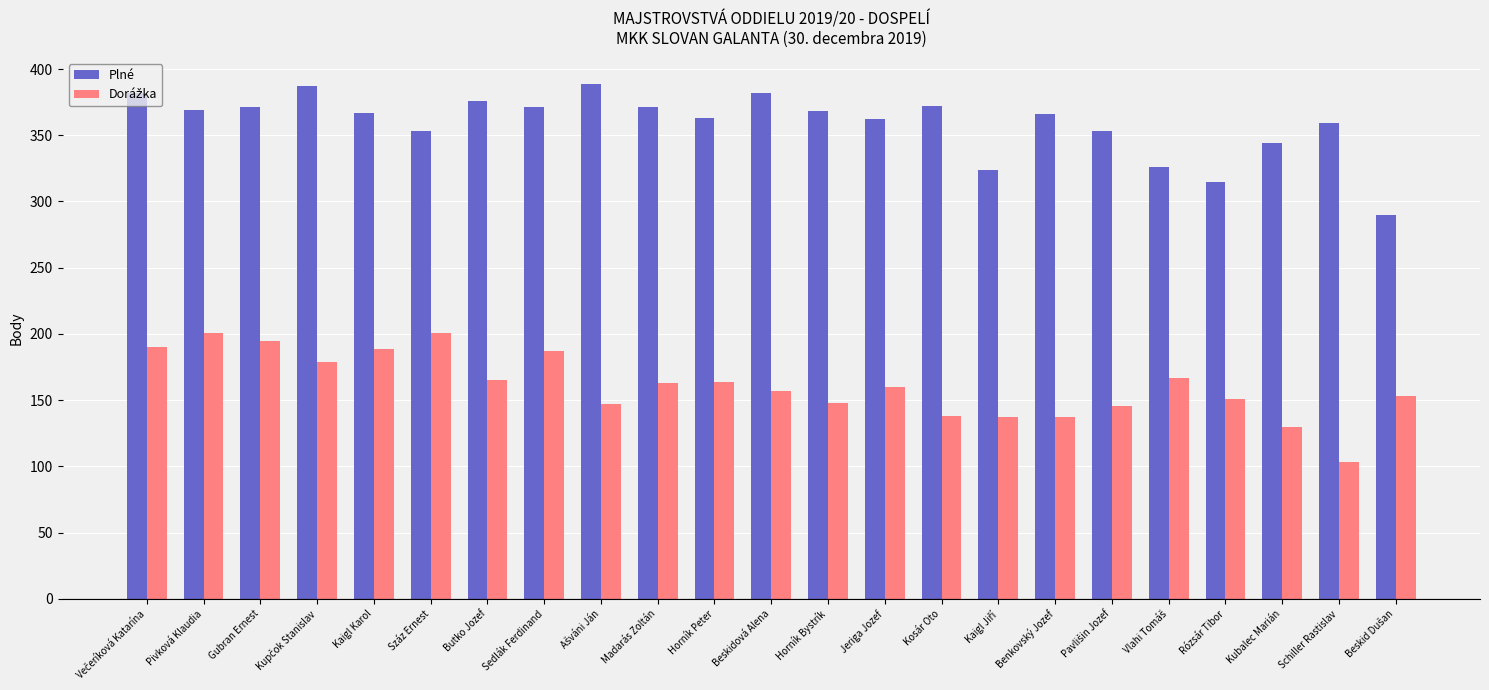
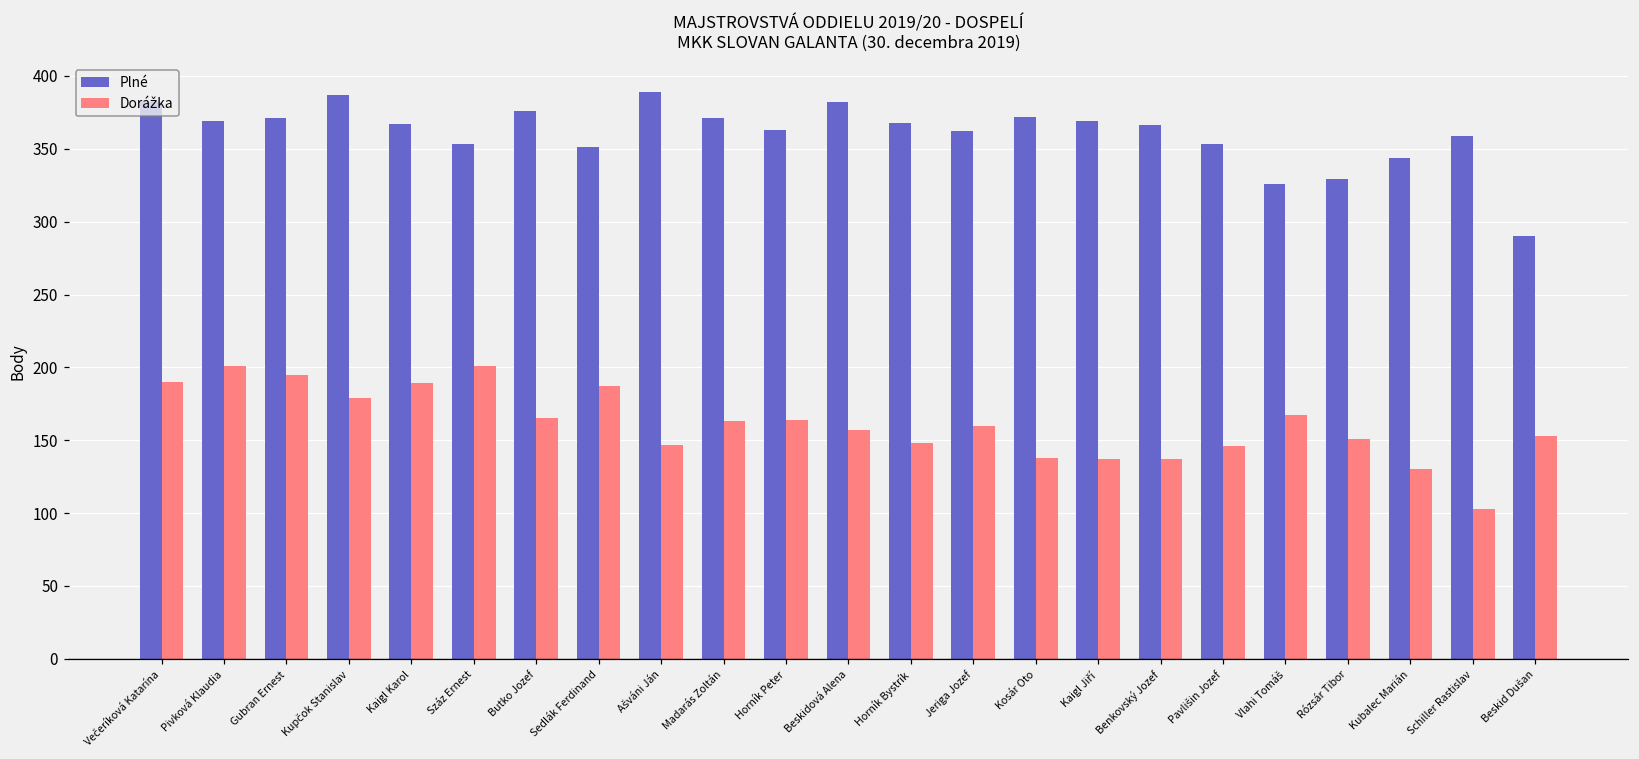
  {
    "Plné": {
      "Pivková Klaudia": 369,
      "Gubran Ernest": 371,
      "Kupčok Stanislav": 387,
      "Kaigl Karol": 367,
      "Száz Ernest": 353,
      "Butko Jozef": 376,
-     "Sedlák Ferdinand": 371,
+     "Sedlák Ferdinand": 351,
      "Ašváni Ján": 389,
      "Madarás Zoltán": 371,
      "Horník Peter": 363,
      "Beskidová Alena": 382,
      "Horník Bystrík": 368,
      "Jeriga Jozef": 362,
      "Kosár Oto": 372,
-     "Kaigl Jiří": 324,
+     "Kaigl Jiří": 369,
      "Benkovský Jozef": 366,
      "Pavlišin Jozef": 353,
      "Vlahi Tomáš": 326,
-     "Rózsár Tibor": 315,
+     "Rózsár Tibor": 329,
      "Kubalec Marián": 344,
      "Schiller Rastislav": 359,
      "Beskid Dušan": 290
    },
    "Dorážka": {
      "Večeríková Katarína": 190,
      "Pivková Klaudia": 201,
      "Gubran Ernest": 195,
      "Kupčok Stanislav": 179,
      "Kaigl Karol": 189,
      "Száz Ernest": 201,
      "Butko Jozef": 165,
      "Sedlák Ferdinand": 187,
      "Ašváni Ján": 147,
      "Madarás Zoltán": 163,
      "Horník Peter": 164,
      "Beskidová Alena": 157,
      "Horník Bystrík": 148,
      "Jeriga Jozef": 160,
      "Kosár Oto": 138,
      "Kaigl Jiří": 137,
      "Benkovský Jozef": 137,
      "Pavlišin Jozef": 146,
      "Vlahi Tomáš": 167,
      "Rózsár Tibor": 151,
      "Kubalec Marián": 130,
      "Schiller Rastislav": 103,
      "Beskid Dušan": 153
    }
  }
